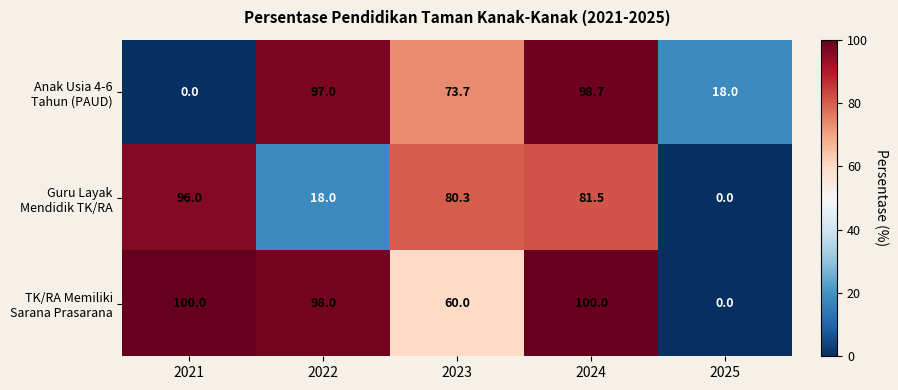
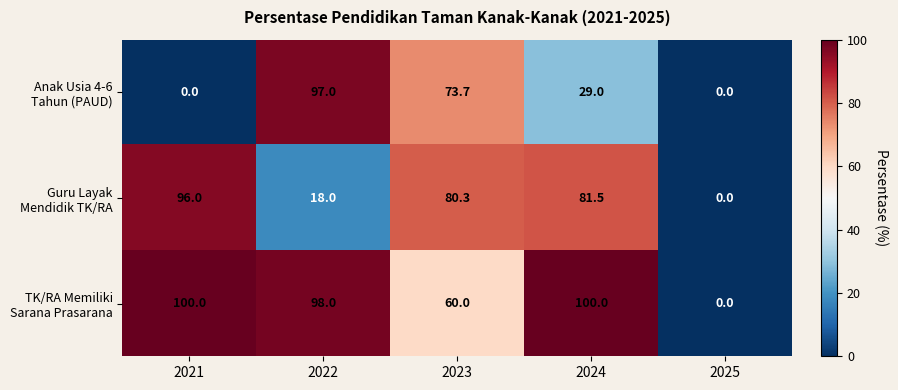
  {
    "Anak Usia 4-6 Tahun (PAUD)": {
      "2021": 0.0,
      "2022": 97.0,
      "2023": 73.7,
-     "2024": 98.7,
-     "2025": 18.0
+     "2024": 29.0,
+     "2025": 0.0
    },
    "Guru Layak Mendidik TK/RA": {
      "2021": 96.0,
      "2022": 18.0,
      "2023": 80.3,
      "2024": 81.5,
      "2025": 0.0
    },
    "TK/RA Memiliki Sarana Prasarana": {
      "2021": 100.0,
      "2022": 98.0,
      "2023": 60.0,
      "2024": 100.0,
      "2025": 0.0
    }
  }
